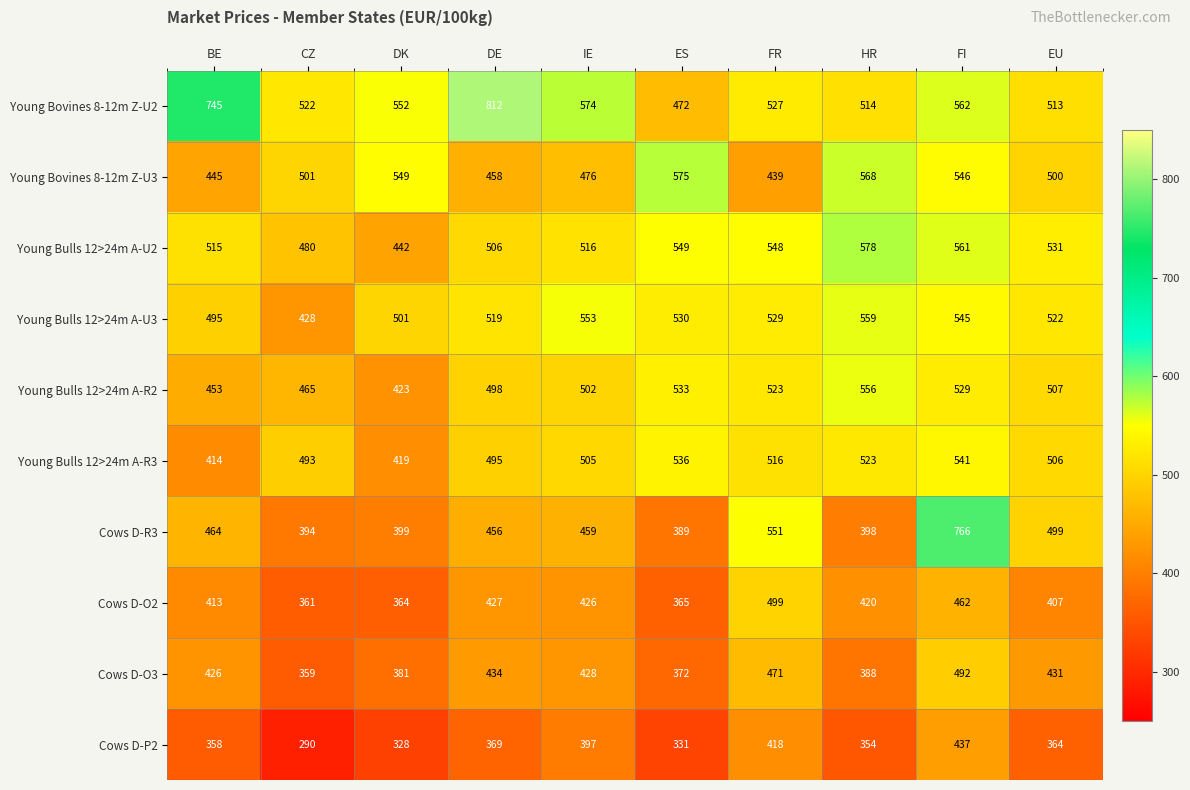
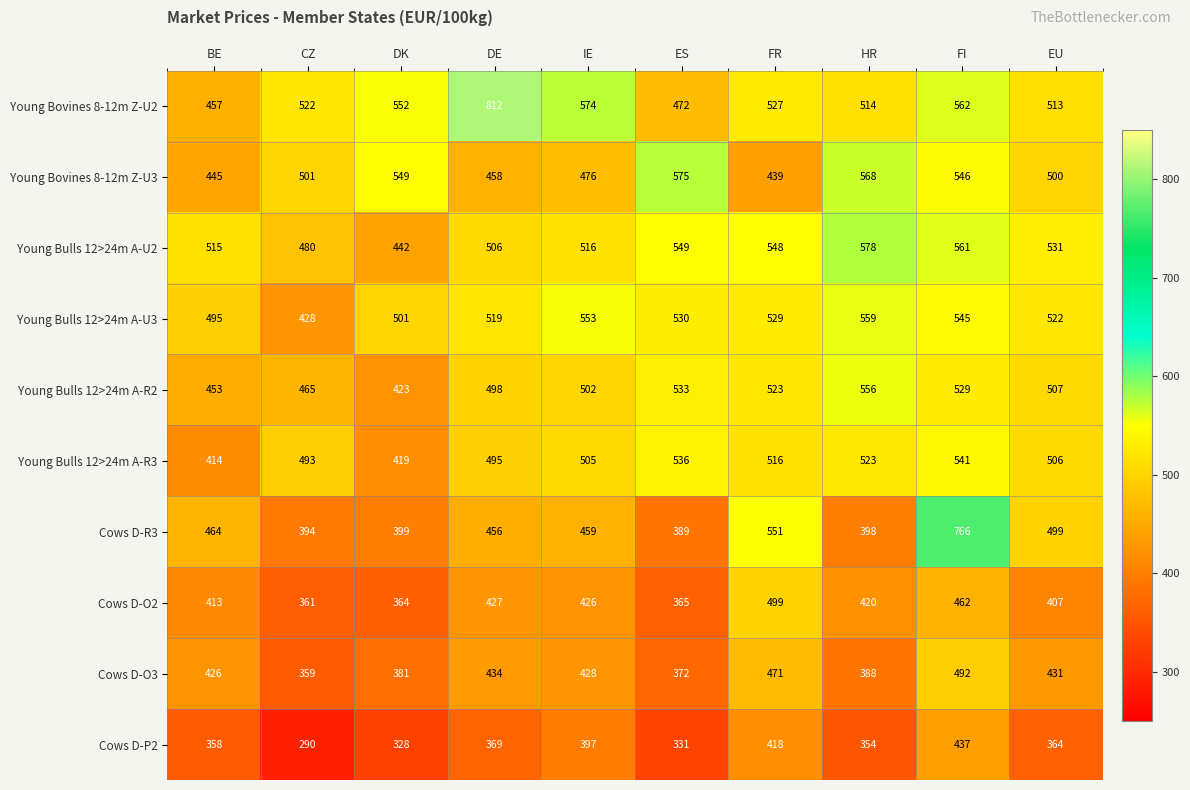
  {
    "Young Bovines 8-12m Z-U2": {
-     "BE": 745,
+     "BE": 457,
      "CZ": 522,
      "DK": 552,
      "DE": 812,
      "IE": 574,
      "ES": 472,
      "FR": 527,
      "HR": 514,
      "FI": 562,
      "EU": 513
    },
    "Young Bovines 8-12m Z-U3": {
      "BE": 445,
      "CZ": 501,
      "DK": 549,
      "DE": 458,
      "IE": 476,
      "ES": 575,
      "FR": 439,
      "HR": 568,
      "FI": 546,
      "EU": 500
    },
    "Young Bulls 12>24m A-U2": {
      "BE": 515,
      "CZ": 480,
      "DK": 442,
      "DE": 506,
      "IE": 516,
      "ES": 549,
      "FR": 548,
      "HR": 578,
      "FI": 561,
      "EU": 531
    },
    "Young Bulls 12>24m A-U3": {
      "BE": 495,
      "CZ": 428,
      "DK": 501,
      "DE": 519,
      "IE": 553,
      "ES": 530,
      "FR": 529,
      "HR": 559,
      "FI": 545,
      "EU": 522
    },
    "Young Bulls 12>24m A-R2": {
      "BE": 453,
      "CZ": 465,
      "DK": 423,
      "DE": 498,
      "IE": 502,
      "ES": 533,
      "FR": 523,
      "HR": 556,
      "FI": 529,
      "EU": 507
    },
    "Young Bulls 12>24m A-R3": {
      "BE": 414,
      "CZ": 493,
      "DK": 419,
      "DE": 495,
      "IE": 505,
      "ES": 536,
      "FR": 516,
      "HR": 523,
      "FI": 541,
      "EU": 506
    },
    "Cows D-R3": {
      "BE": 464,
      "CZ": 394,
      "DK": 399,
      "DE": 456,
      "IE": 459,
      "ES": 389,
      "FR": 551,
      "HR": 398,
      "FI": 766,
      "EU": 499
    },
    "Cows D-O2": {
      "BE": 413,
      "CZ": 361,
      "DK": 364,
      "DE": 427,
      "IE": 426,
      "ES": 365,
      "FR": 499,
      "HR": 420,
      "FI": 462,
      "EU": 407
    },
    "Cows D-O3": {
      "BE": 426,
      "CZ": 359,
      "DK": 381,
      "DE": 434,
      "IE": 428,
      "ES": 372,
      "FR": 471,
      "HR": 388,
      "FI": 492,
      "EU": 431
    },
    "Cows D-P2": {
      "BE": 358,
      "CZ": 290,
      "DK": 328,
      "DE": 369,
      "IE": 397,
      "ES": 331,
      "FR": 418,
      "HR": 354,
      "FI": 437,
      "EU": 364
    }
  }
